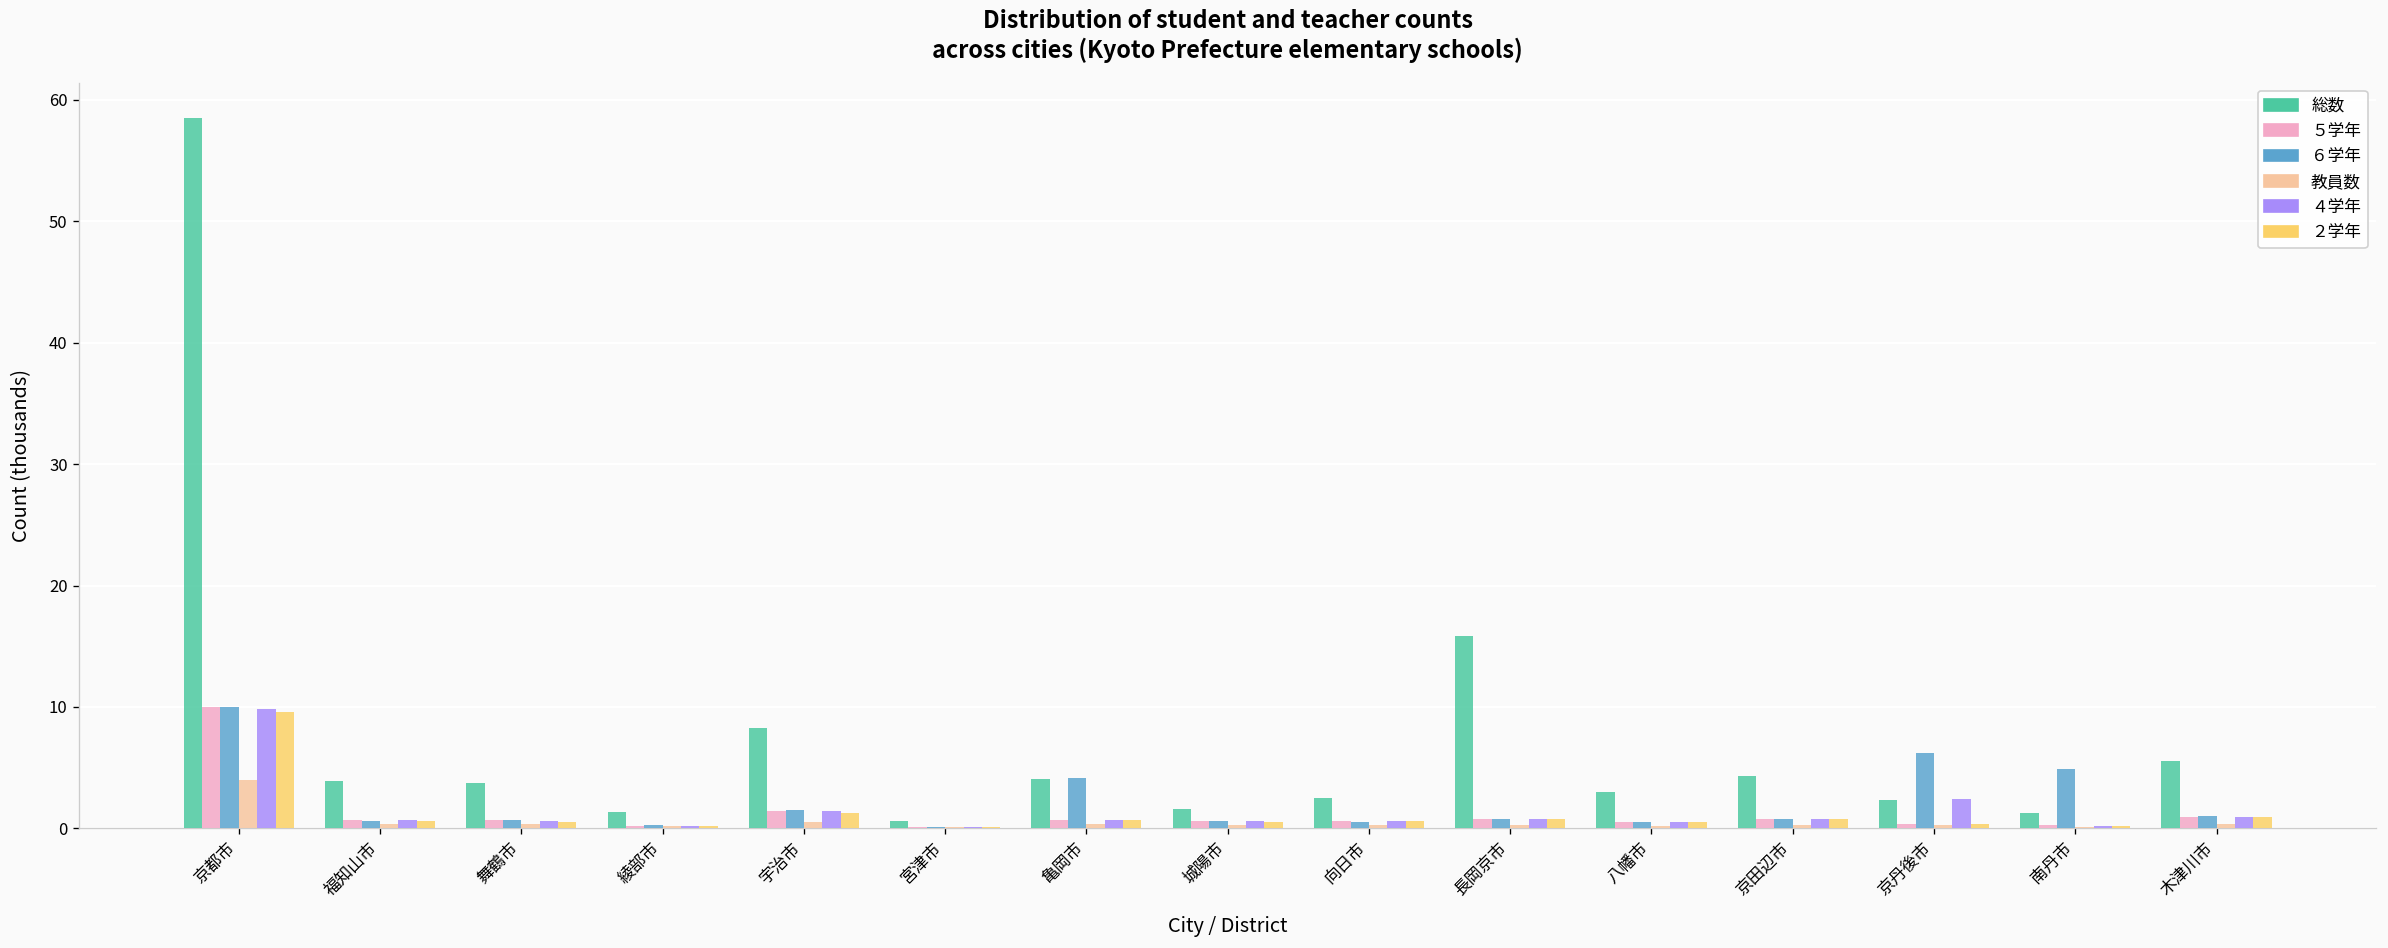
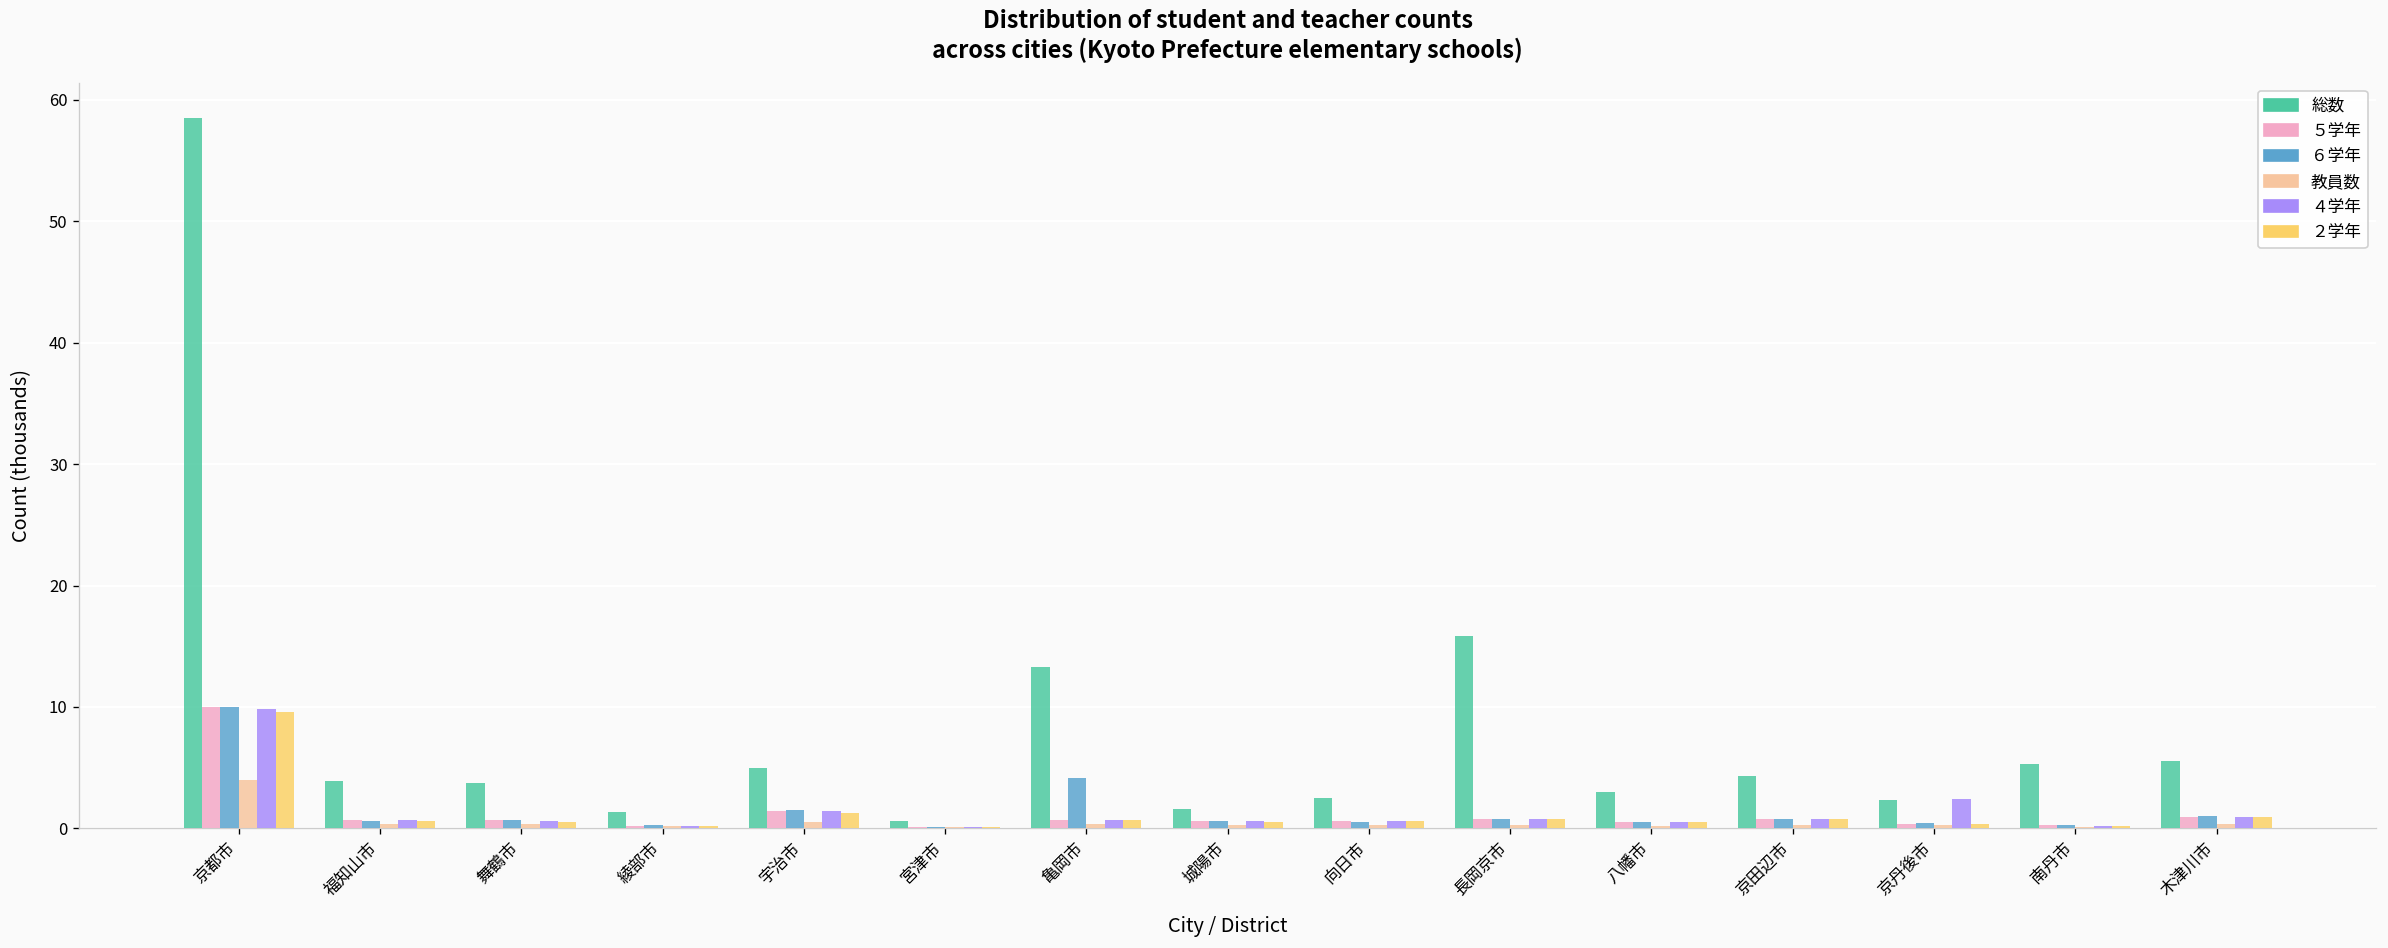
  {
    "総数": {
      "京都市": 58.5,
      "福知山市": 3.9,
      "舞鶴市": 3.7,
      "綾部市": 1.3,
-     "宇治市": 8.3,
+     "宇治市": 4.9,
      "宮津市": 0.6,
-     "亀岡市": 4.1,
+     "亀岡市": 13.3,
      "城陽市": 1.6,
      "向日市": 2.5,
      "長岡京市": 15.8,
      "八幡市": 3.0,
      "京田辺市": 4.3,
      "京丹後市": 2.3,
-     "南丹市": 1.3,
+     "南丹市": 5.3,
      "木津川市": 5.5
    },
    "６学年": {
      "京都市": 10.0,
      "福知山市": 0.6,
      "舞鶴市": 0.6,
      "綾部市": 0.3,
      "宇治市": 1.5,
      "亀岡市": 4.1,
      "城陽市": 0.6,
      "向日市": 0.5,
      "長岡京市": 0.7,
      "八幡市": 0.5,
      "京田辺市": 0.7,
-     "京丹後市": 6.2,
-     "南丹市": 4.9,
+     "京丹後市": 0.4,
+     "南丹市": 0.2,
      "木津川市": 1.0
    },
    "４学年": {
      "京都市": 9.8,
      "福知山市": 0.7,
      "舞鶴市": 0.6,
      "宇治市": 1.4,
      "亀岡市": 0.7,
      "城陽市": 0.6,
      "向日市": 0.6,
      "長岡京市": 0.8,
      "八幡市": 0.5,
      "京田辺市": 0.7,
      "京丹後市": 2.4,
      "木津川市": 0.9
    }
  }
